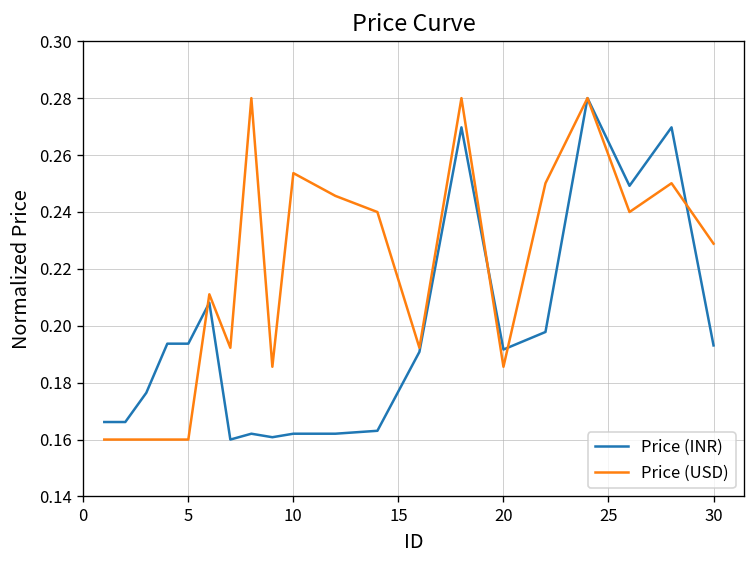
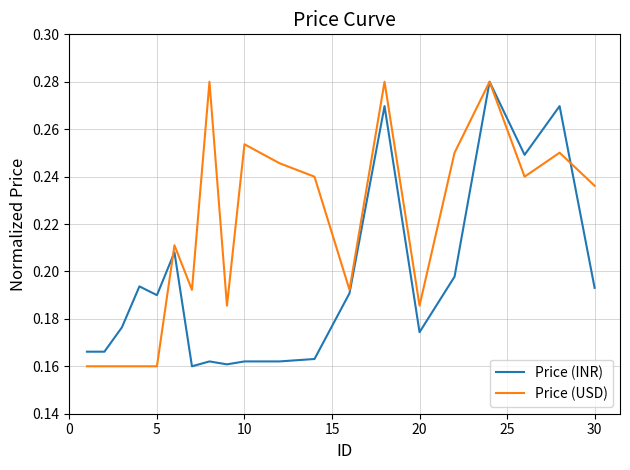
  {
    "Price (INR)": {
-     "5": 0.194,
+     "5": 0.190,
      "10": 0.162,
-     "20": 0.192,
+     "20": 0.174,
      "30": 0.193
    },
    "Price (USD)": {
      "5": 0.160,
      "10": 0.254,
      "20": 0.186,
-     "30": 0.229
+     "30": 0.236
    }
  }
